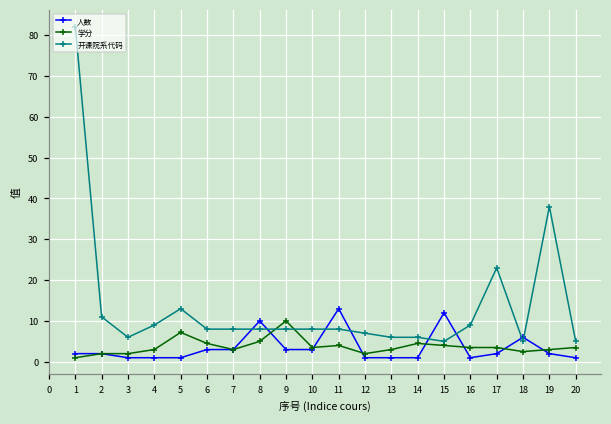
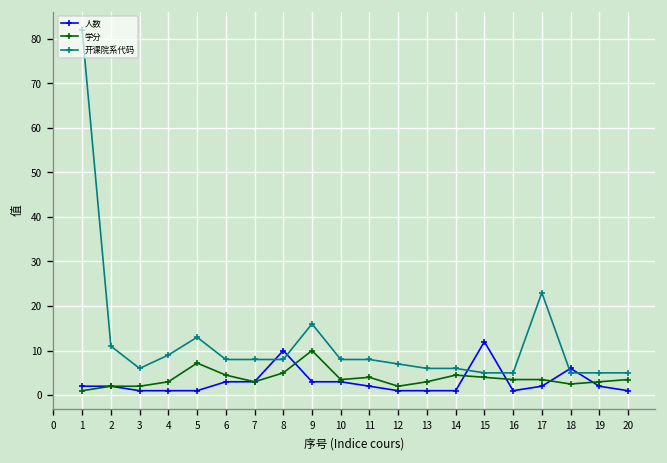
  {
    "人数": {
      "1": 2,
      "3": 1,
      "4": 1,
      "5": 1,
      "6": 3,
      "8": 10,
      "9": 3,
-     "11": 13,
+     "11": 2,
      "12": 1,
      "13": 1,
      "14": 1,
      "15": 12,
      "16": 1,
      "17": 2,
      "18": 6,
      "19": 2,
      "20": 1
    },
    "学分": {
      "1": 1,
      "3": 2,
      "4": 3,
      "5": 7,
      "6": 5,
      "8": 5,
      "9": 10,
      "11": 4,
      "12": 2,
      "13": 3,
      "14": 5,
      "15": 4,
      "16": 4,
      "17": 4,
      "18": 3,
      "19": 3,
      "20": 4
    },
    "开课院系代码": {
      "2": 11,
      "3": 6,
      "4": 9,
      "5": 13,
      "6": 8,
      "7": 8,
      "8": 8,
-     "9": 8,
+     "9": 16,
      "10": 8,
      "11": 8,
      "12": 7,
      "13": 6,
      "14": 6,
      "15": 5,
-     "16": 9,
+     "16": 5,
      "17": 23,
      "18": 5,
-     "19": 38,
+     "19": 5,
      "20": 5
    }
  }
